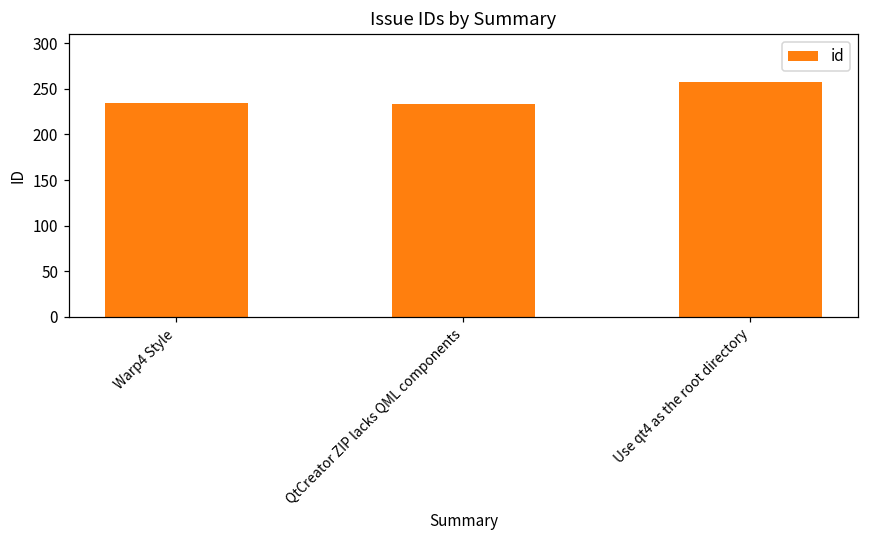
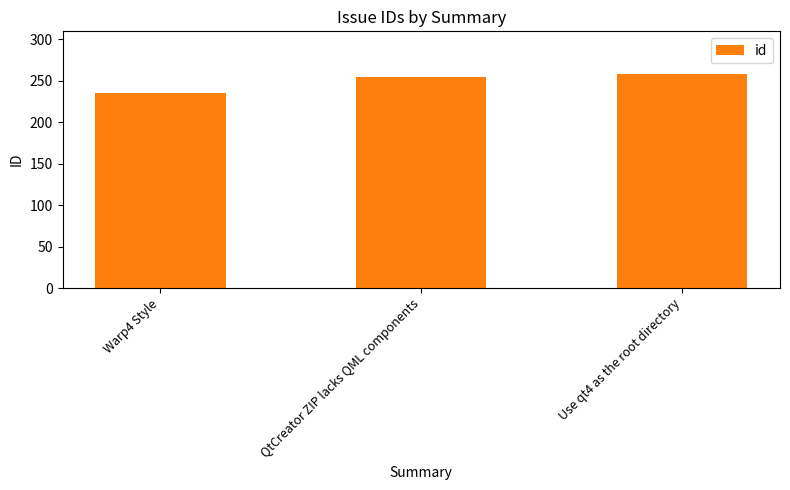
  {
    "Warp4 Style": 240,
-   "QtCreator ZIP lacks QML components": 230,
+   "QtCreator ZIP lacks QML components": 260,
    "Use qt4 as the root directory": 260
  }
